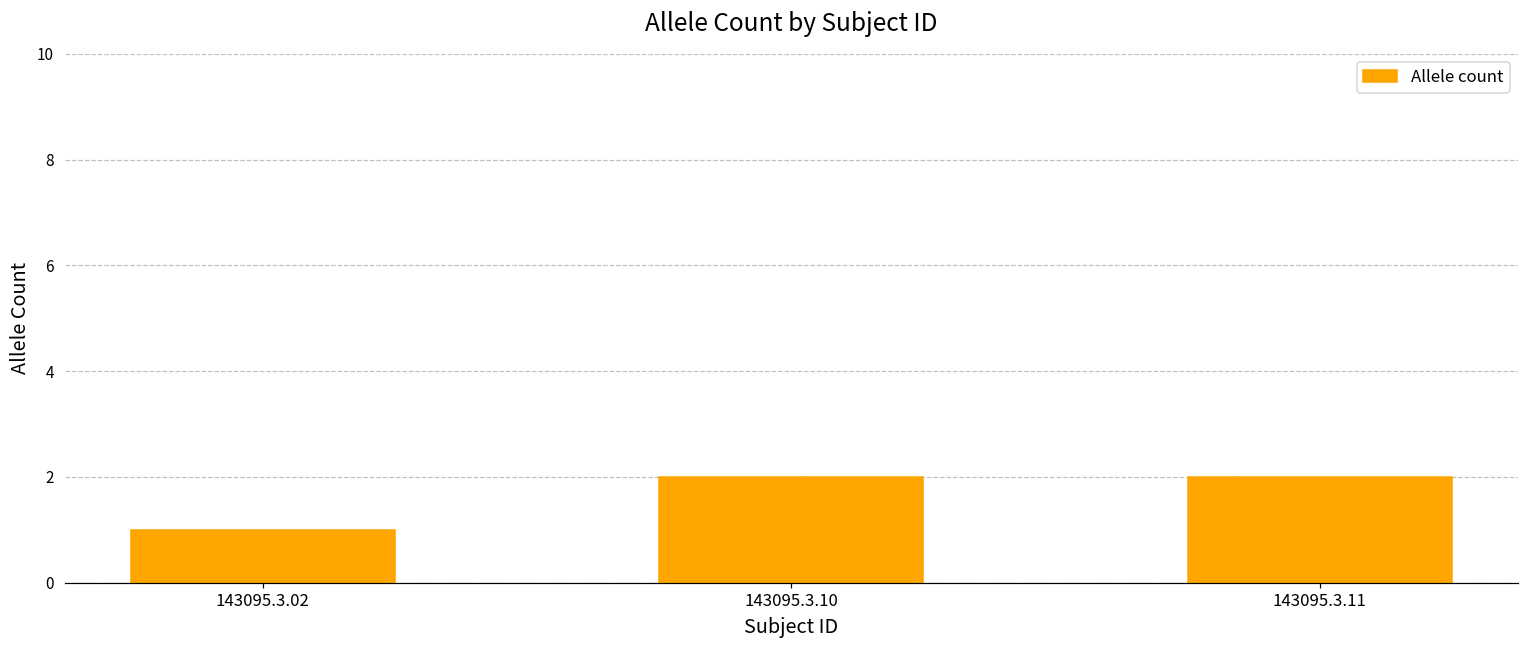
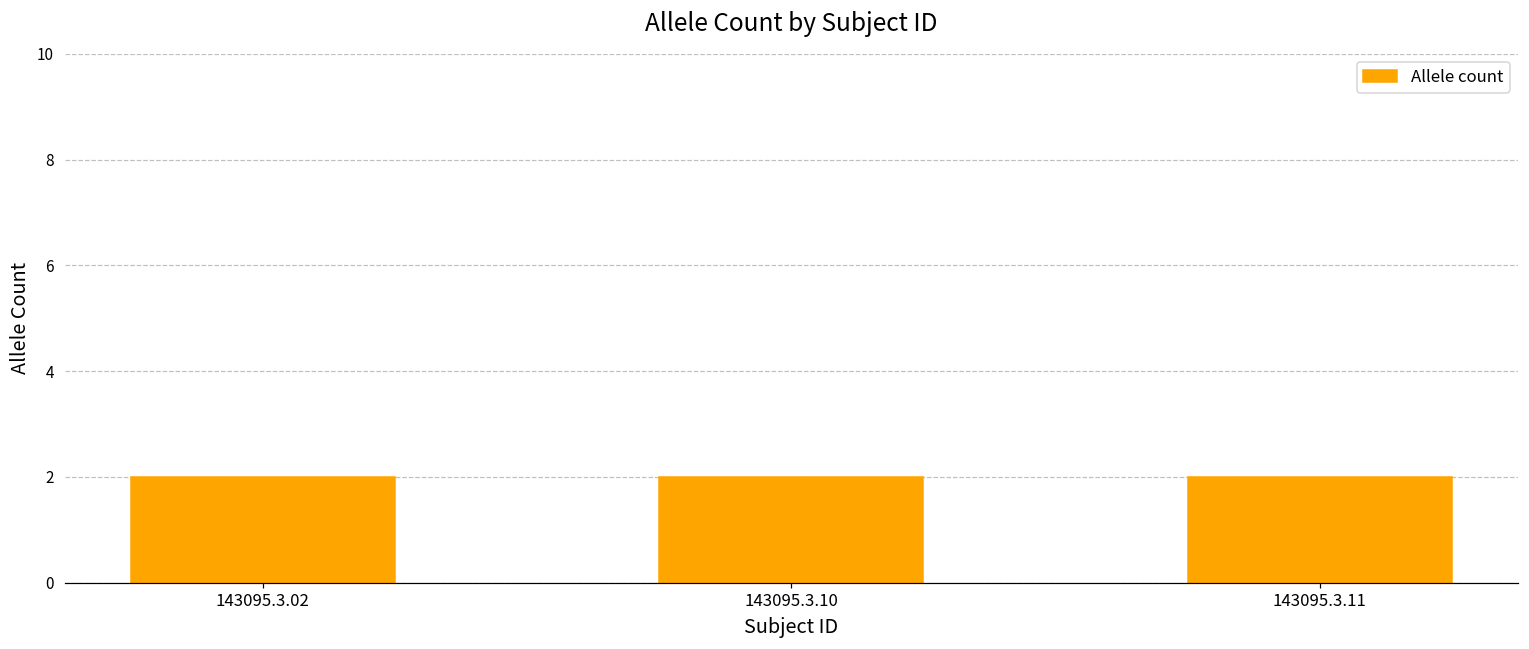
  {
-   "143095.3.02": 1,
+   "143095.3.02": 2,
    "143095.3.10": 2,
    "143095.3.11": 2
  }
